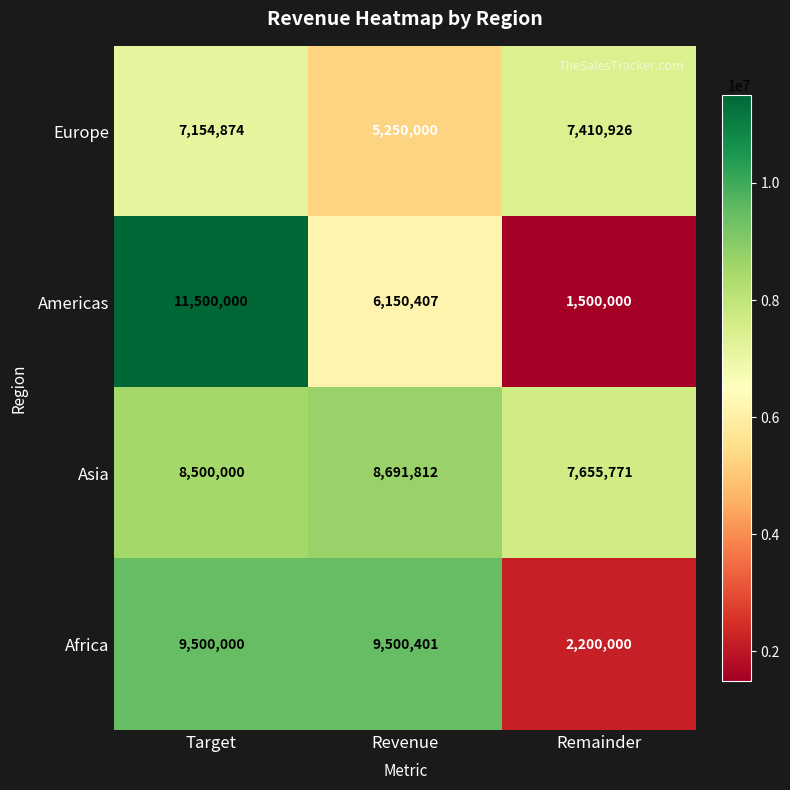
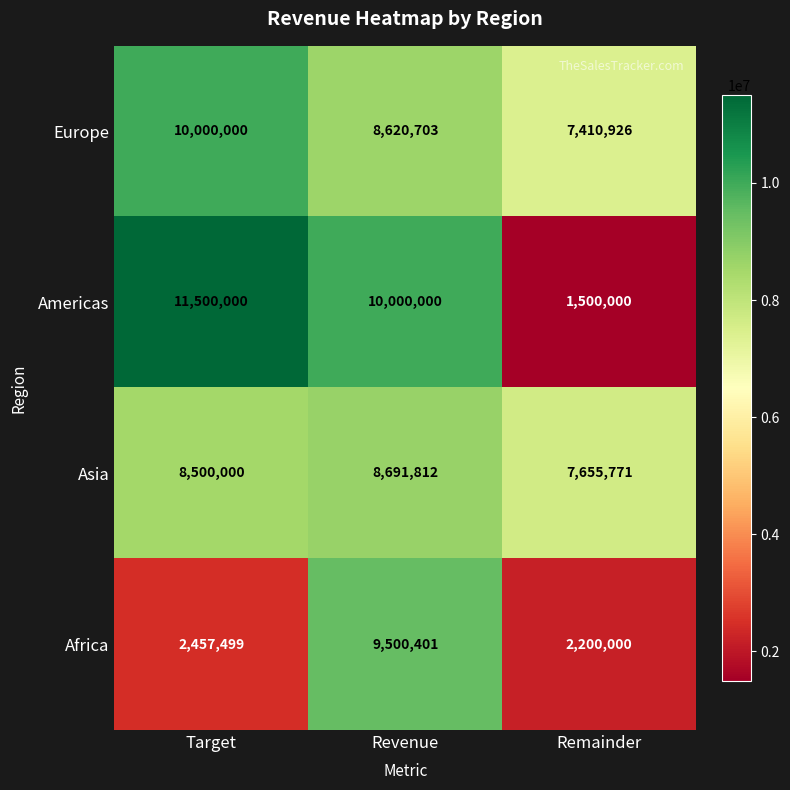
  {
    "Europe": {
-     "Target": "7,154,874",
-     "Revenue": "5,250,000"
+     "Target": "10,000,000",
+     "Revenue": "8,620,703"
    },
    "Americas": {
      "Target": "11,500,000",
-     "Revenue": "6,150,407",
+     "Revenue": "10,000,000",
      "Remainder": "1,500,000"
    },
    "Asia": {
      "Target": "8,500,000",
      "Revenue": "8,691,812",
      "Remainder": "7,655,771"
    },
    "Africa": {
-     "Target": "9,500,000",
+     "Target": "2,457,499",
      "Revenue": "9,500,401",
      "Remainder": "2,200,000"
    }
  }
